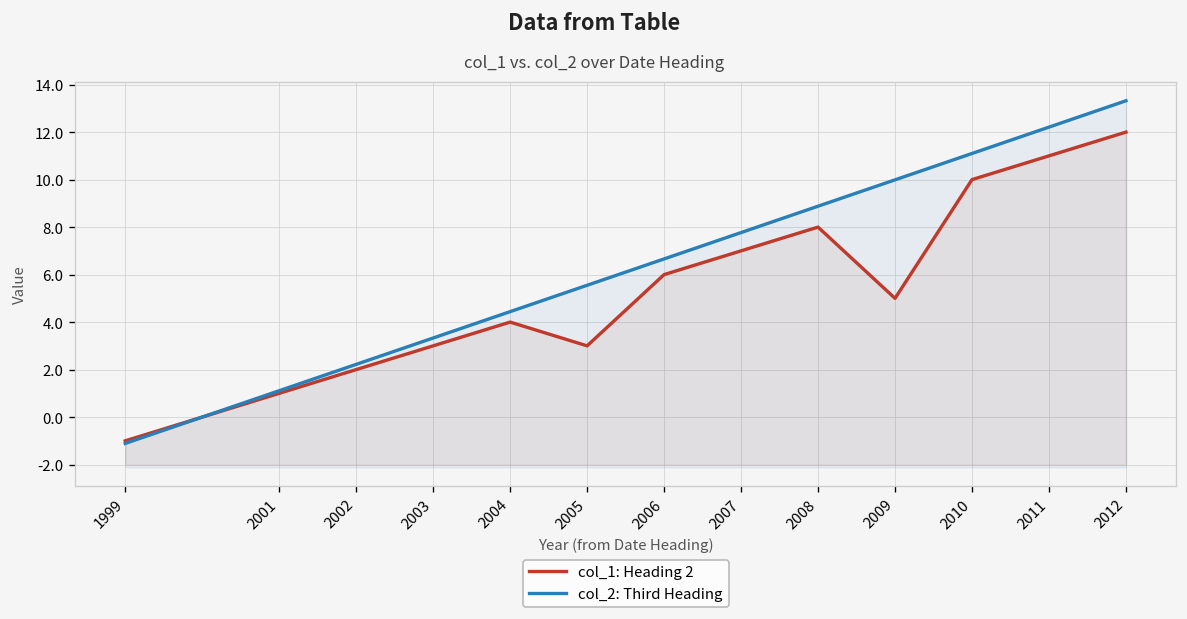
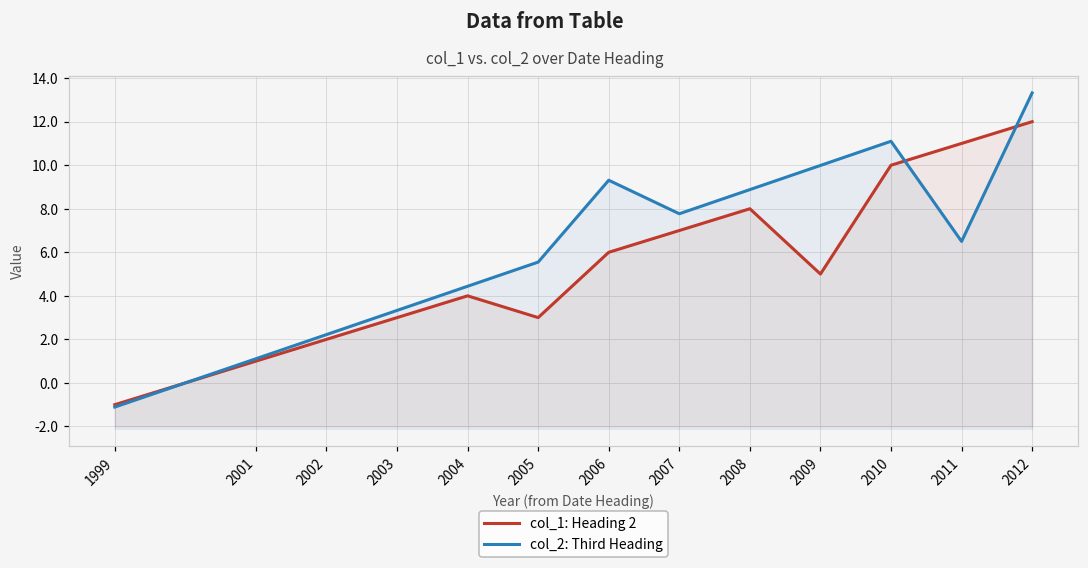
  {
    "col_1: Heading 2": {
      "2002": 2.0,
      "2003": 3.0,
      "2004": 4.0,
      "2005": 3.0,
      "2006": 6.0,
      "2007": 7.0,
      "2008": 8.0,
      "2009": 5.0,
      "2010": 10.0,
      "2011": 11.0,
      "2012": 12.0
    },
    "col_2: Third Heading": {
      "2002": 2.2,
      "2003": 3.3,
      "2004": 4.4,
      "2005": 5.6,
-     "2006": 6.7,
+     "2006": 9.3,
      "2007": 7.8,
      "2008": 8.9,
      "2009": 10.0,
      "2010": 11.1,
-     "2011": 12.2,
+     "2011": 6.5,
      "2012": 13.3
    }
  }
